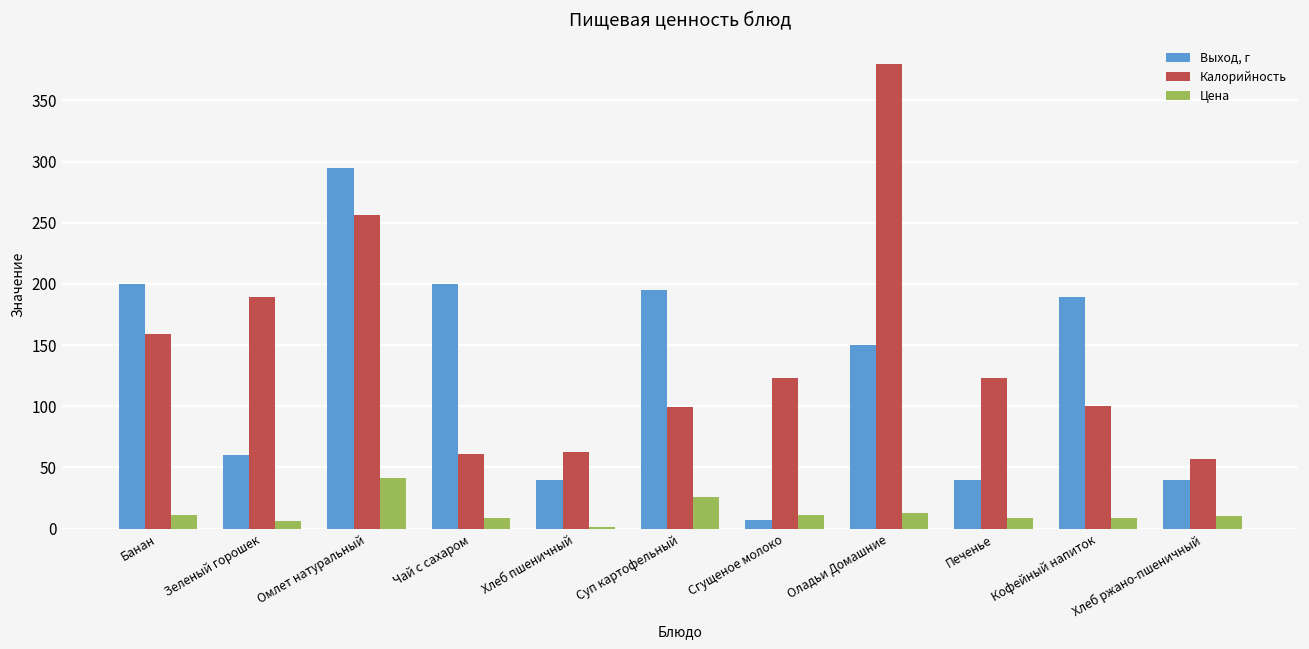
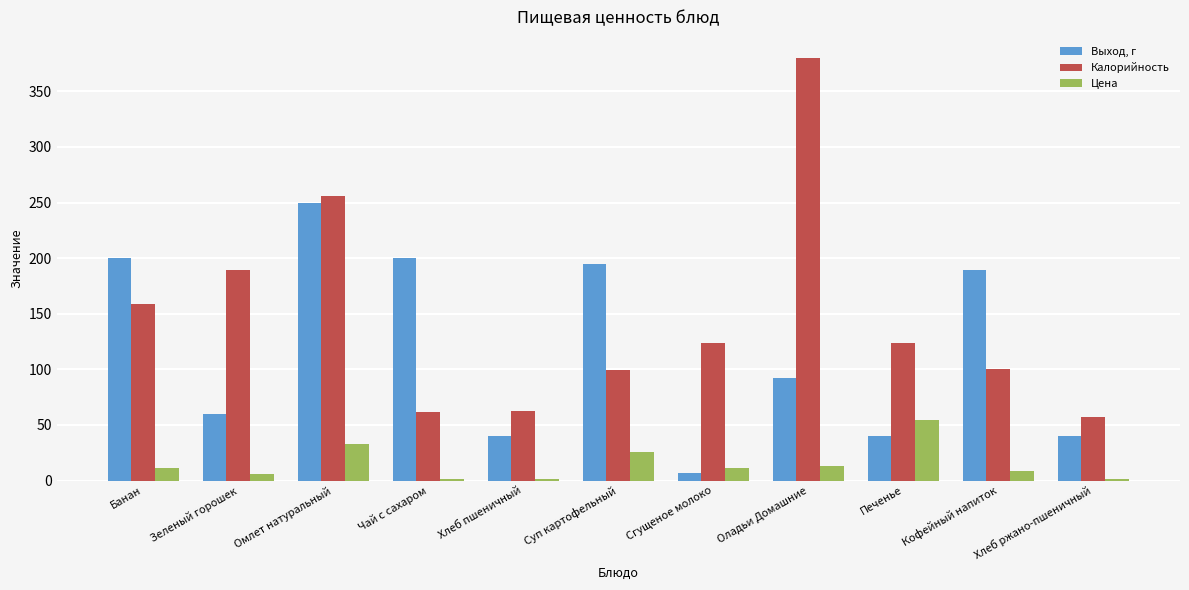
  {
    "Выход, г": {
      "Банан": 200,
      "Зеленый горошек": 60,
-     "Омлет натуральный": 295,
+     "Омлет натуральный": 250,
      "Чай с сахаром": 200,
      "Хлеб пшеничный": 40,
      "Суп картофельный": 195,
      "Сгущеное молоко": 7,
-     "Оладьи Домашние": 150,
+     "Оладьи Домашние": 92,
      "Печенье": 40,
      "Кофейный напиток": 189,
      "Хлеб ржано-пшеничный": 40
    },
    "Калорийность": {
      "Банан": 159,
      "Зеленый горошек": 189,
      "Омлет натуральный": 256,
      "Чай с сахаром": 61,
      "Хлеб пшеничный": 63,
      "Суп картофельный": 99,
      "Сгущеное молоко": 124,
      "Оладьи Домашние": 380,
      "Печенье": 124,
      "Кофейный напиток": 101,
      "Хлеб ржано-пшеничный": 57
    },
    "Цена": {
      "Банан": 11,
      "Зеленый горошек": 6,
-     "Омлет натуральный": 41,
-     "Чай с сахаром": 9,
+     "Омлет натуральный": 33,
+     "Чай с сахаром": 2,
      "Суп картофельный": 26,
      "Сгущеное молоко": 11,
      "Оладьи Домашние": 13,
-     "Печенье": 9,
+     "Печенье": 54,
      "Кофейный напиток": 9,
-     "Хлеб ржано-пшеничный": 10
+     "Хлеб ржано-пшеничный": 1
    }
  }
